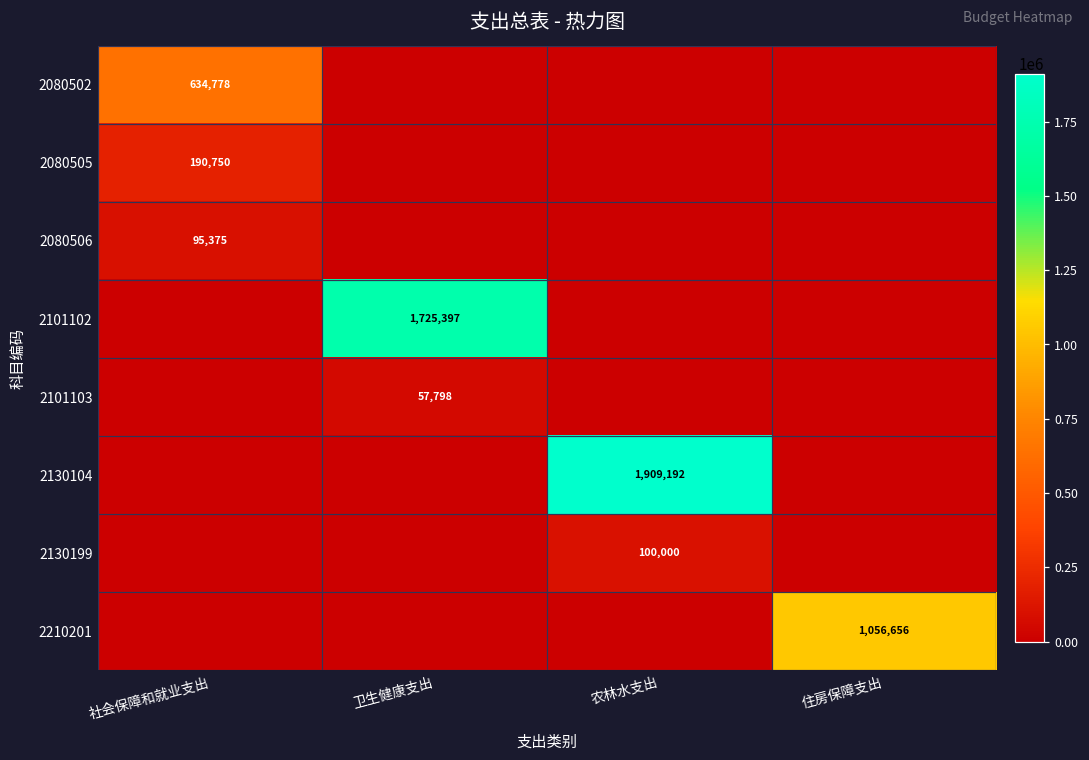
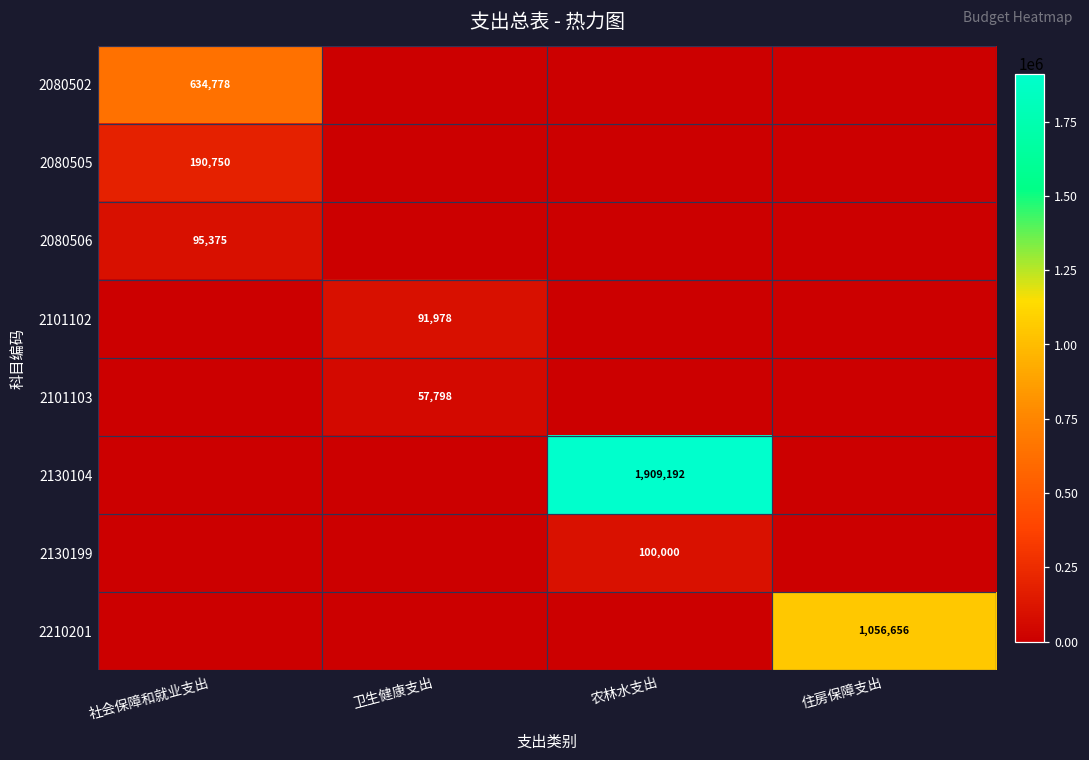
  {
    "2080502": {
      "社会保障和就业支出": "634,778"
    },
    "2080505": {
      "社会保障和就业支出": "190,750"
    },
    "2080506": {
      "社会保障和就业支出": "95,375"
    },
    "2101102": {
-     "卫生健康支出": "1,725,397"
+     "卫生健康支出": "91,978"
    },
    "2101103": {
      "卫生健康支出": "57,798"
    },
    "2130104": {
      "农林水支出": "1,909,192"
    },
    "2130199": {
      "农林水支出": "100,000"
    },
    "2210201": {
      "住房保障支出": "1,056,656"
    }
  }
